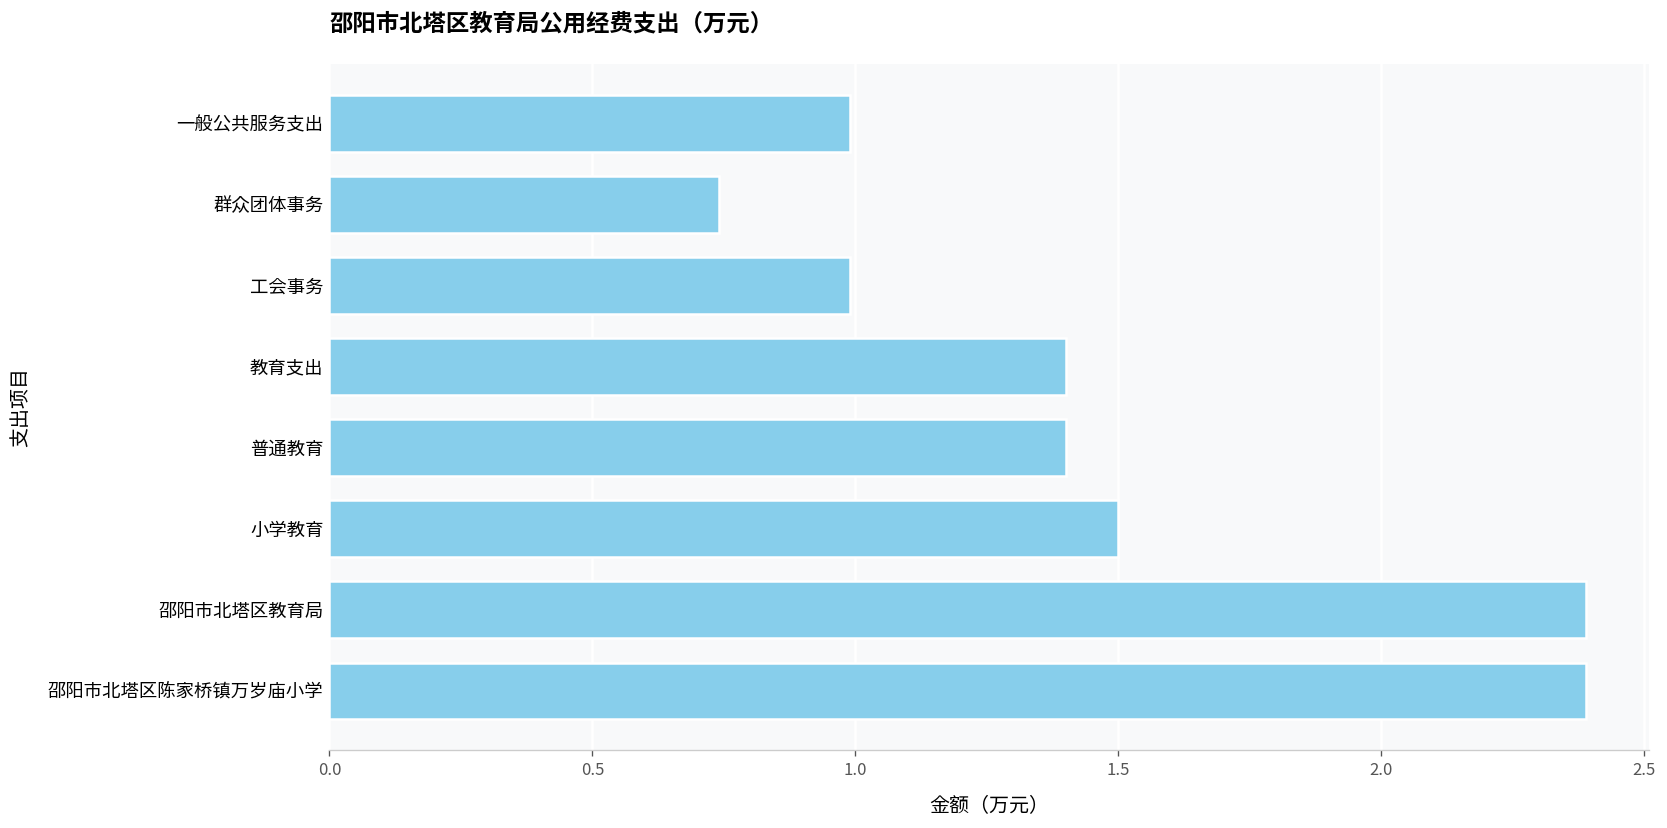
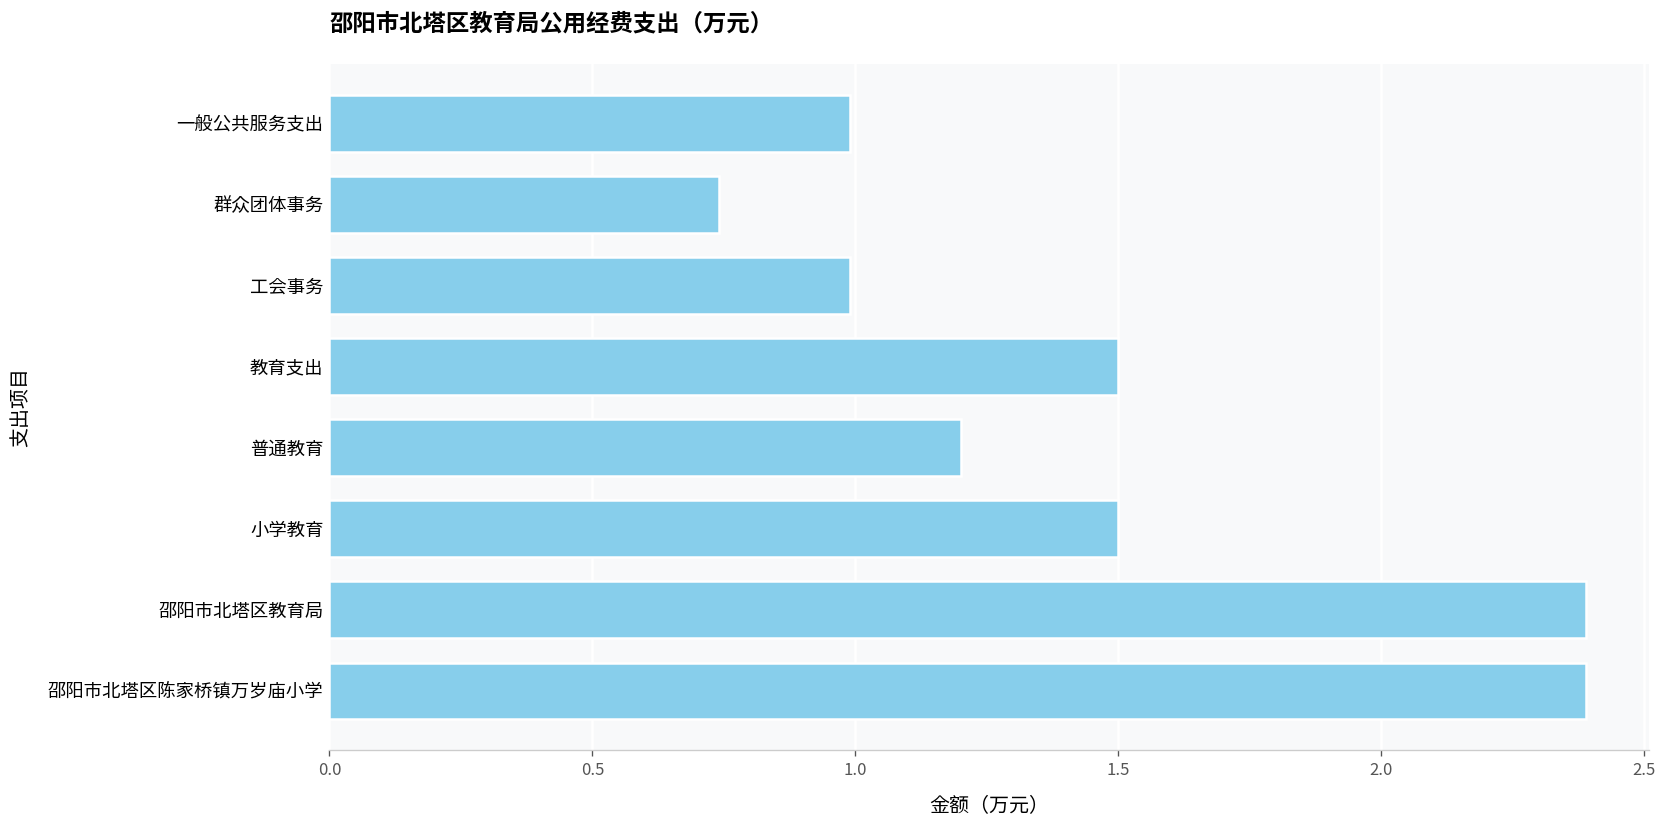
  {
    "一般公共服务支出": 0.99,
    "群众团体事务": 0.74,
    "工会事务": 0.99,
-   "教育支出": 1.4,
-   "普通教育": 1.4,
+   "教育支出": 1.5,
+   "普通教育": 1.2,
    "小学教育": 1.5,
    "邵阳市北塔区教育局": 2.39,
    "邵阳市北塔区陈家桥镇万岁庙小学": 2.39
  }
